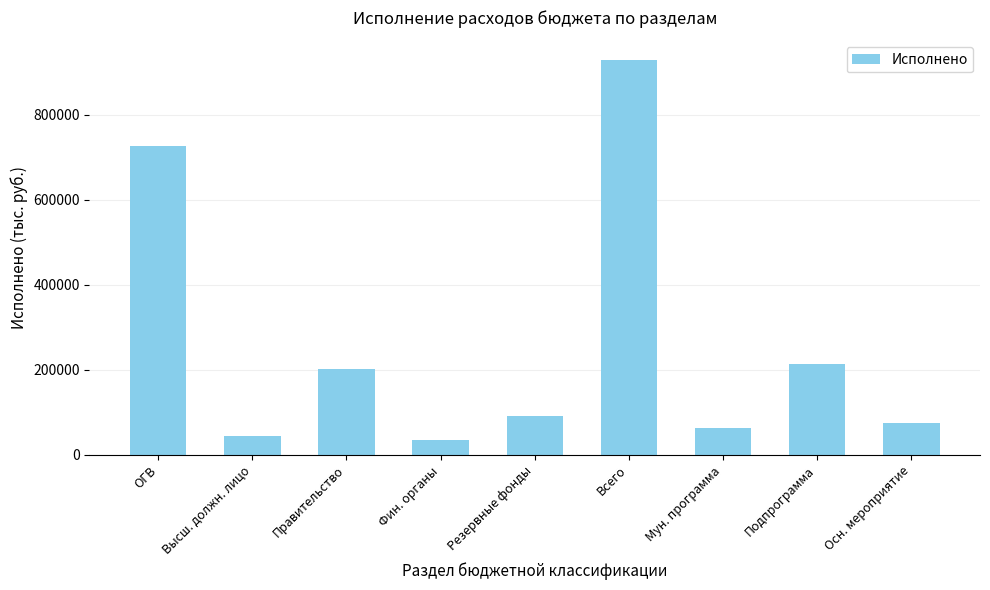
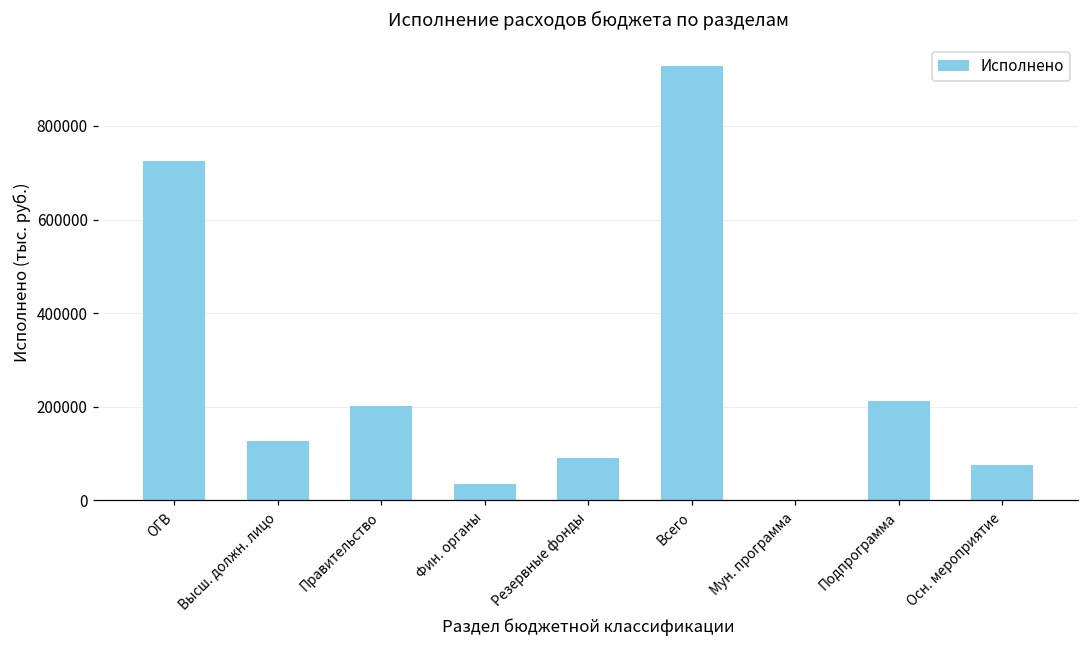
  {
    "ОГВ": 730000,
-   "Высш. должн. лицо": 40000,
+   "Высш. должн. лицо": 130000,
    "Правительство": 200000,
    "Фин. органы": 40000,
    "Резервные фонды": 90000,
    "Всего": 930000,
-   "Мун. программа": 60000,
+   "Мун. программа": 0,
    "Подпрограмма": 210000,
    "Осн. мероприятие": 70000
  }
